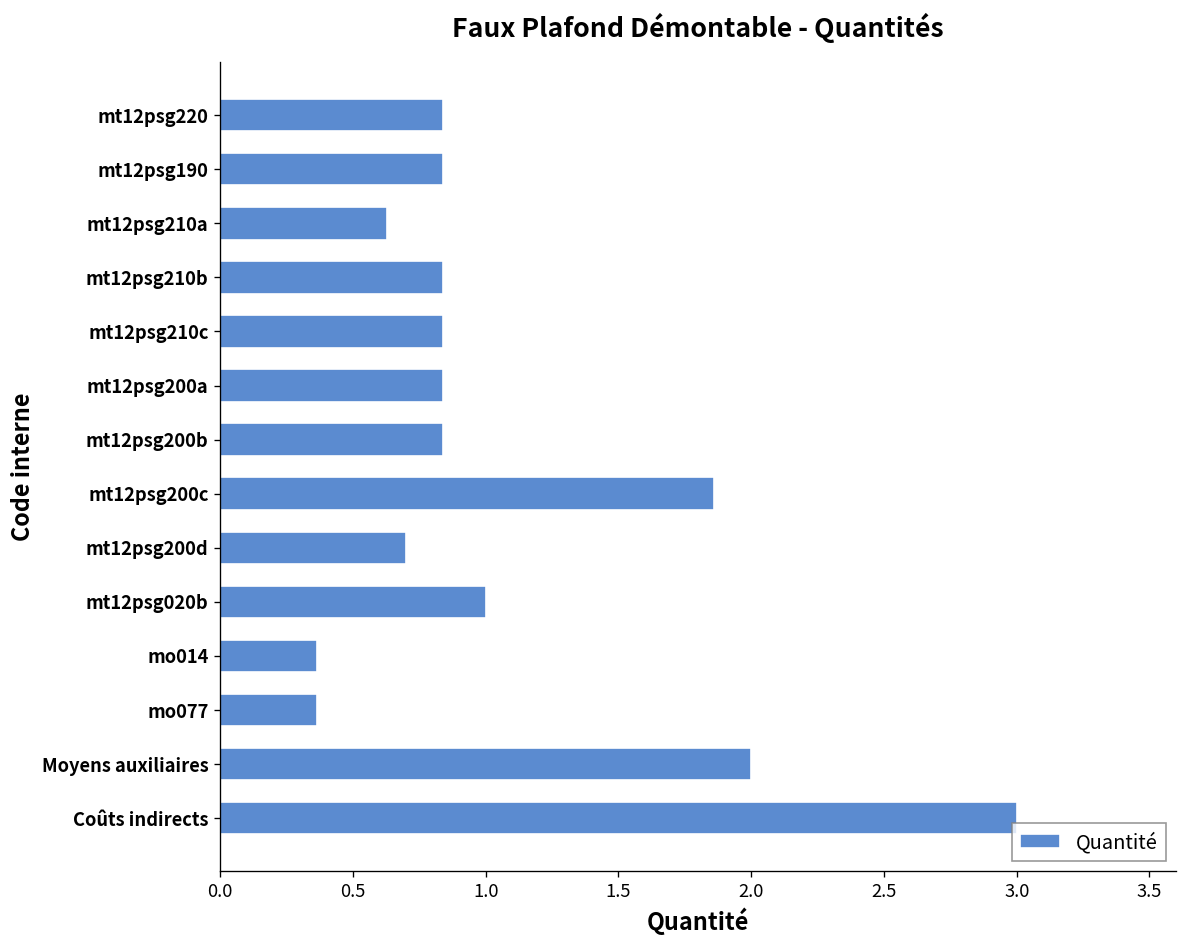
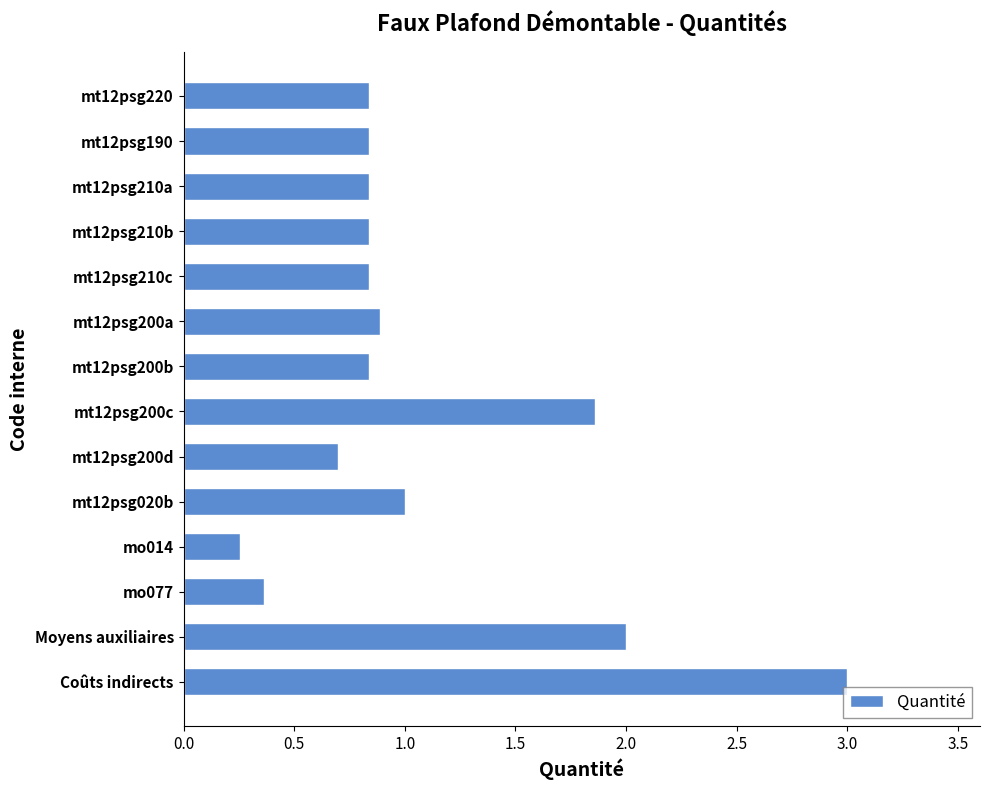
  {
    "mt12psg220": 0.84,
    "mt12psg190": 0.84,
-   "mt12psg210a": 0.63,
+   "mt12psg210a": 0.84,
    "mt12psg210b": 0.84,
    "mt12psg210c": 0.84,
-   "mt12psg200a": 0.84,
+   "mt12psg200a": 0.89,
    "mt12psg200b": 0.84,
    "mt12psg200c": 1.86,
    "mt12psg200d": 0.70,
    "mt12psg020b": 1.00,
-   "mo014": 0.37,
+   "mo014": 0.25,
    "mo077": 0.37,
    "Moyens auxiliaires": 2.00,
    "Coûts indirects": 3.00
  }
